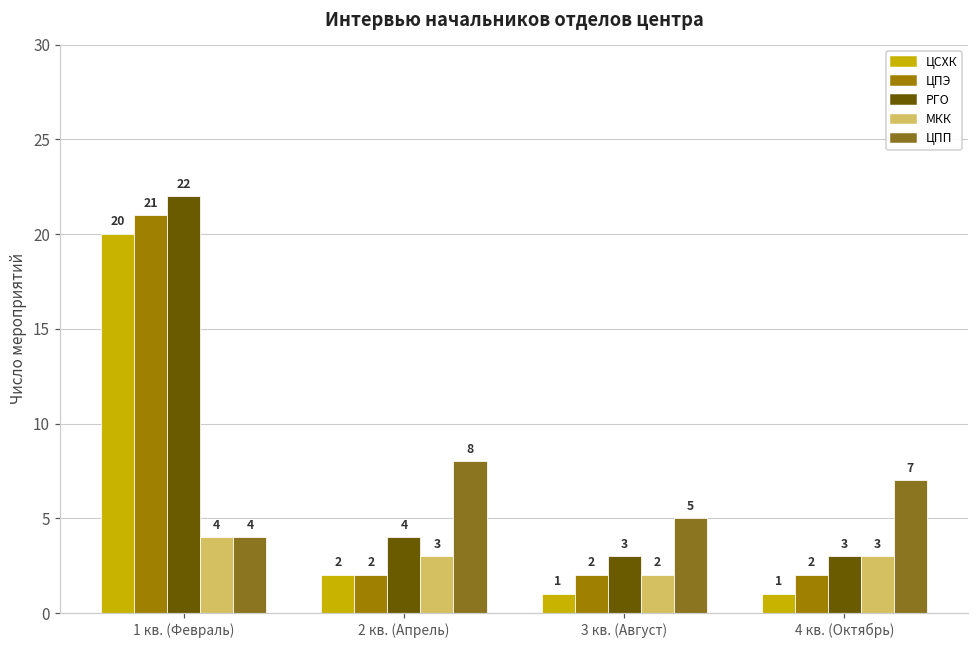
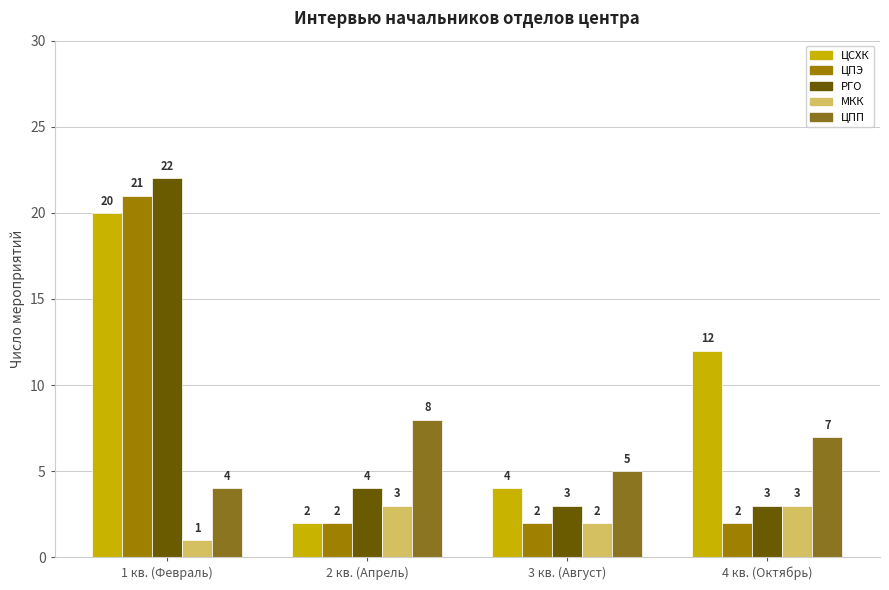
  {
    "ЦСХК": {
      "1 кв. (Февраль)": 20,
      "2 кв. (Апрель)": 2,
-     "3 кв. (Август)": 1,
-     "4 кв. (Октябрь)": 1
+     "3 кв. (Август)": 4,
+     "4 кв. (Октябрь)": 12
    },
    "МКК": {
-     "1 кв. (Февраль)": 4,
+     "1 кв. (Февраль)": 1,
      "2 кв. (Апрель)": 3,
      "3 кв. (Август)": 2,
      "4 кв. (Октябрь)": 3
    }
  }
